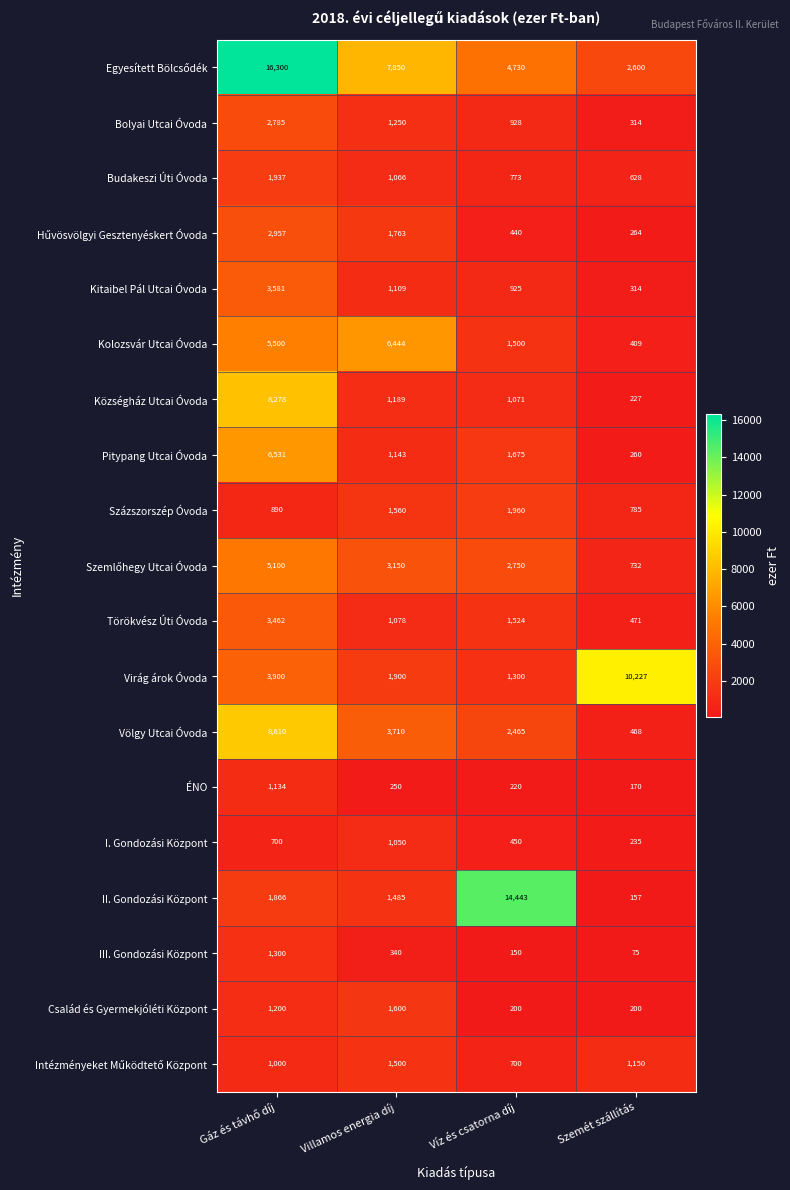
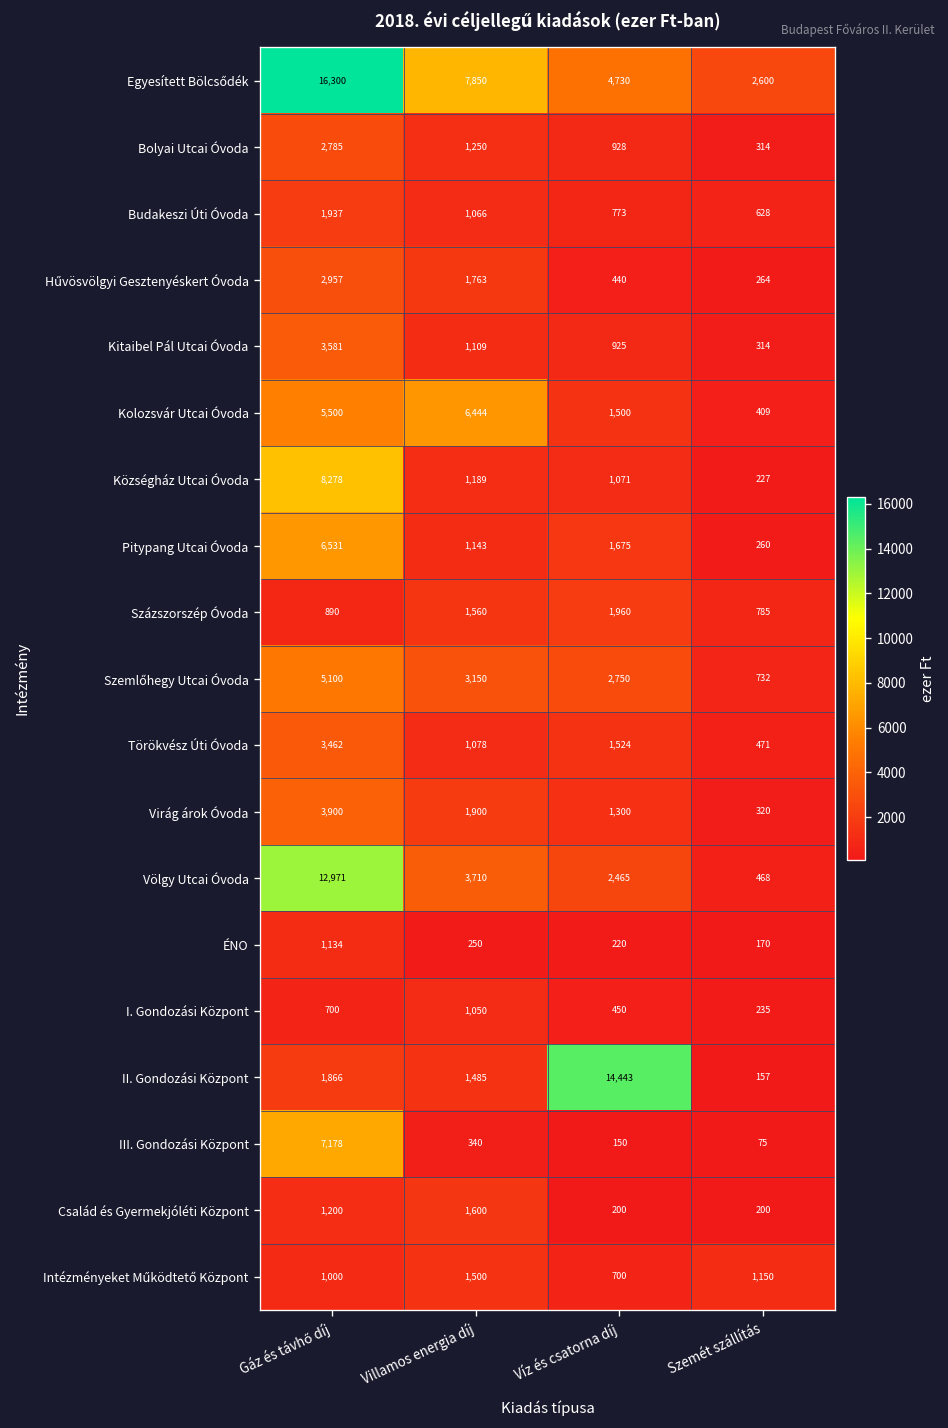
  {
    "Egyesített Bölcsődék": {
      "Gáz és távhő díj": "16,300",
      "Villamos energia díj": "7,850",
      "Víz és csatorna díj": "4,730",
      "Szemét szállítás": "2,600"
    },
    "Bolyai Utcai Óvoda": {
      "Gáz és távhő díj": "2,785",
      "Villamos energia díj": "1,250",
      "Víz és csatorna díj": "928",
      "Szemét szállítás": "314"
    },
    "Budakeszi Úti Óvoda": {
      "Gáz és távhő díj": "1,937",
      "Villamos energia díj": "1,066",
      "Víz és csatorna díj": "773",
      "Szemét szállítás": "628"
    },
    "Hűvösvölgyi Gesztenyéskert Óvoda": {
      "Gáz és távhő díj": "2,957",
      "Villamos energia díj": "1,763",
      "Víz és csatorna díj": "440",
      "Szemét szállítás": "264"
    },
    "Kitaibel Pál Utcai Óvoda": {
      "Gáz és távhő díj": "3,581",
      "Villamos energia díj": "1,109",
      "Víz és csatorna díj": "925",
      "Szemét szállítás": "314"
    },
    "Kolozsvár Utcai Óvoda": {
      "Gáz és távhő díj": "5,500",
      "Villamos energia díj": "6,444",
      "Víz és csatorna díj": "1,500",
      "Szemét szállítás": "409"
    },
    "Községház Utcai Óvoda": {
      "Gáz és távhő díj": "8,278",
      "Villamos energia díj": "1,189",
      "Víz és csatorna díj": "1,071",
      "Szemét szállítás": "227"
    },
    "Pitypang Utcai Óvoda": {
      "Gáz és távhő díj": "6,531",
      "Villamos energia díj": "1,143",
      "Víz és csatorna díj": "1,675",
      "Szemét szállítás": "260"
    },
    "Százszorszép Óvoda": {
      "Gáz és távhő díj": "890",
      "Villamos energia díj": "1,560",
      "Víz és csatorna díj": "1,960",
      "Szemét szállítás": "785"
    },
    "Szemlőhegy Utcai Óvoda": {
      "Gáz és távhő díj": "5,100",
      "Villamos energia díj": "3,150",
      "Víz és csatorna díj": "2,750",
      "Szemét szállítás": "732"
    },
    "Törökvész Úti Óvoda": {
      "Gáz és távhő díj": "3,462",
      "Villamos energia díj": "1,078",
      "Víz és csatorna díj": "1,524",
      "Szemét szállítás": "471"
    },
    "Virág árok Óvoda": {
      "Gáz és távhő díj": "3,900",
      "Villamos energia díj": "1,900",
      "Víz és csatorna díj": "1,300",
-     "Szemét szállítás": "10,227"
+     "Szemét szállítás": "320"
    },
    "Völgy Utcai Óvoda": {
-     "Gáz és távhő díj": "8,610",
+     "Gáz és távhő díj": "12,971",
      "Villamos energia díj": "3,710",
      "Víz és csatorna díj": "2,465",
      "Szemét szállítás": "468"
    },
    "ÉNO": {
      "Gáz és távhő díj": "1,134",
      "Villamos energia díj": "250",
      "Víz és csatorna díj": "220",
      "Szemét szállítás": "170"
    },
    "I. Gondozási Központ": {
      "Gáz és távhő díj": "700",
      "Villamos energia díj": "1,050",
      "Víz és csatorna díj": "450",
      "Szemét szállítás": "235"
    },
    "II. Gondozási Központ": {
      "Gáz és távhő díj": "1,866",
      "Villamos energia díj": "1,485",
      "Víz és csatorna díj": "14,443",
      "Szemét szállítás": "157"
    },
    "III. Gondozási Központ": {
-     "Gáz és távhő díj": "1,300",
+     "Gáz és távhő díj": "7,178",
      "Villamos energia díj": "340",
      "Víz és csatorna díj": "150",
      "Szemét szállítás": "75"
    },
    "Család és Gyermekjóléti Központ": {
      "Gáz és távhő díj": "1,200",
      "Villamos energia díj": "1,600",
      "Víz és csatorna díj": "200",
      "Szemét szállítás": "200"
    },
    "Intézményeket Működtető Központ": {
      "Gáz és távhő díj": "1,000",
      "Villamos energia díj": "1,500",
      "Víz és csatorna díj": "700",
      "Szemét szállítás": "1,150"
    }
  }
